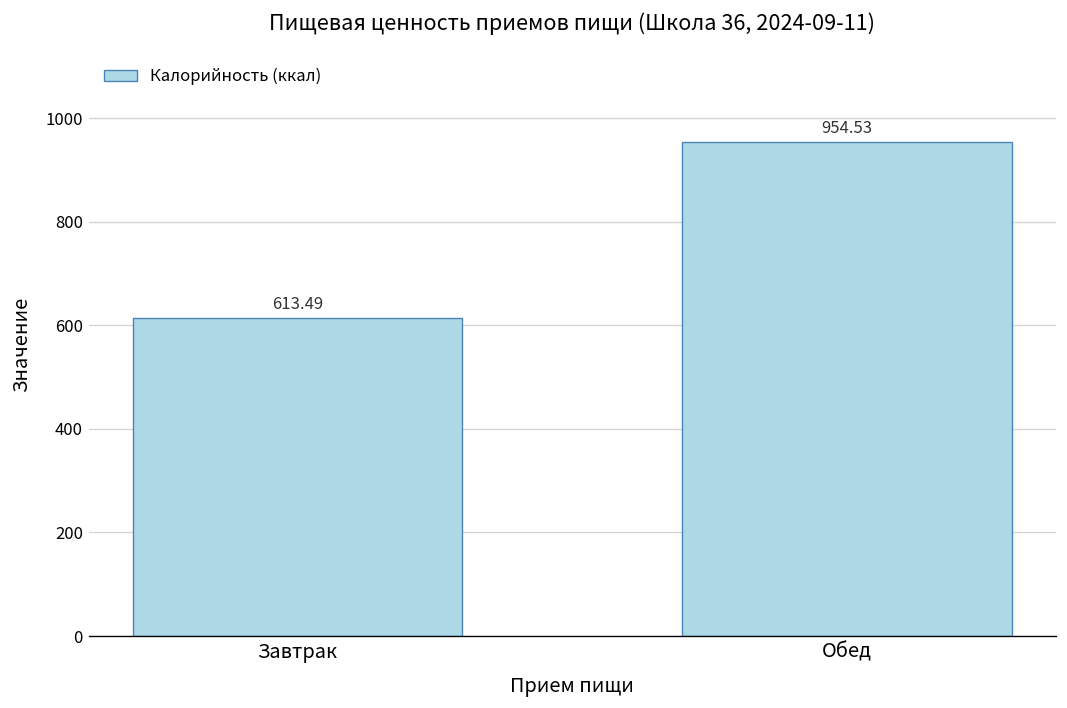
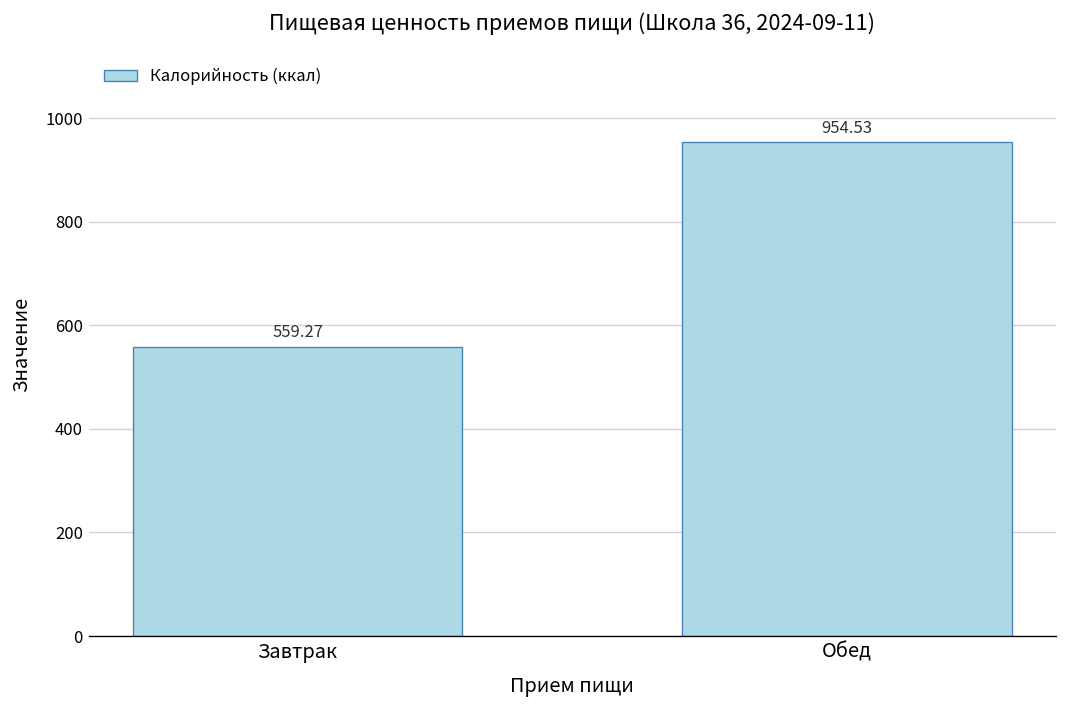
  {
-   "Завтрак": 613.49,
+   "Завтрак": 559.27,
    "Обед": 954.53
  }
